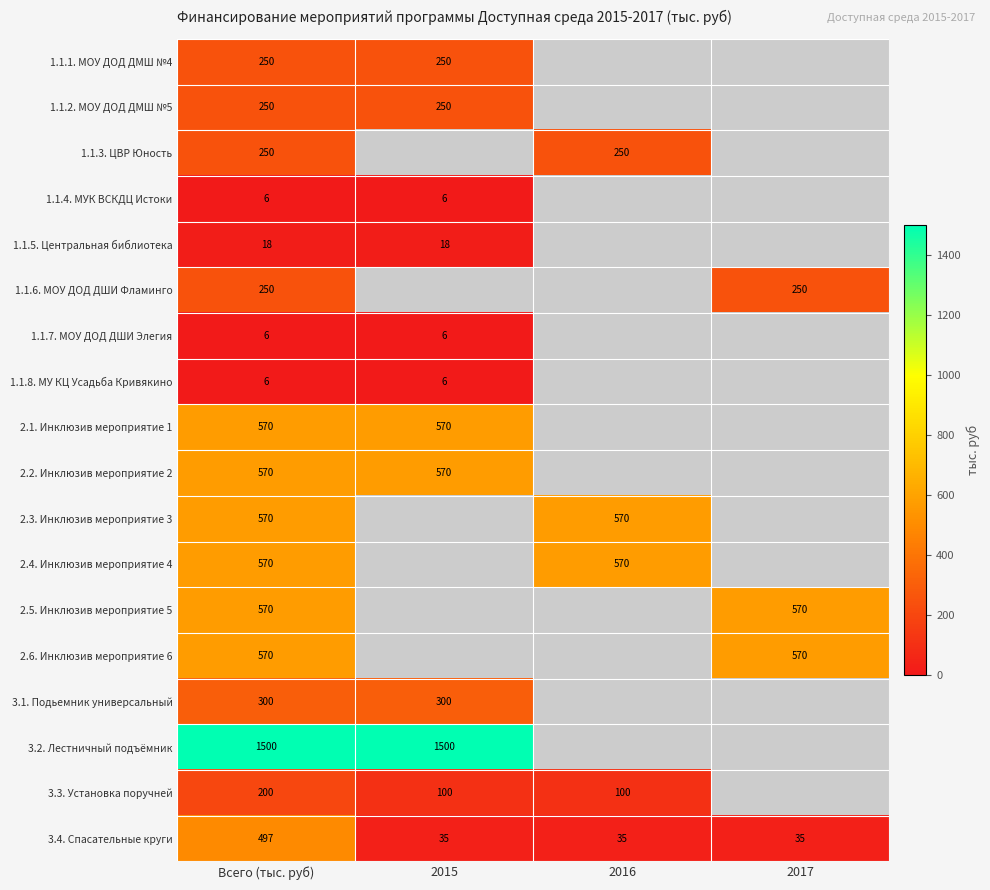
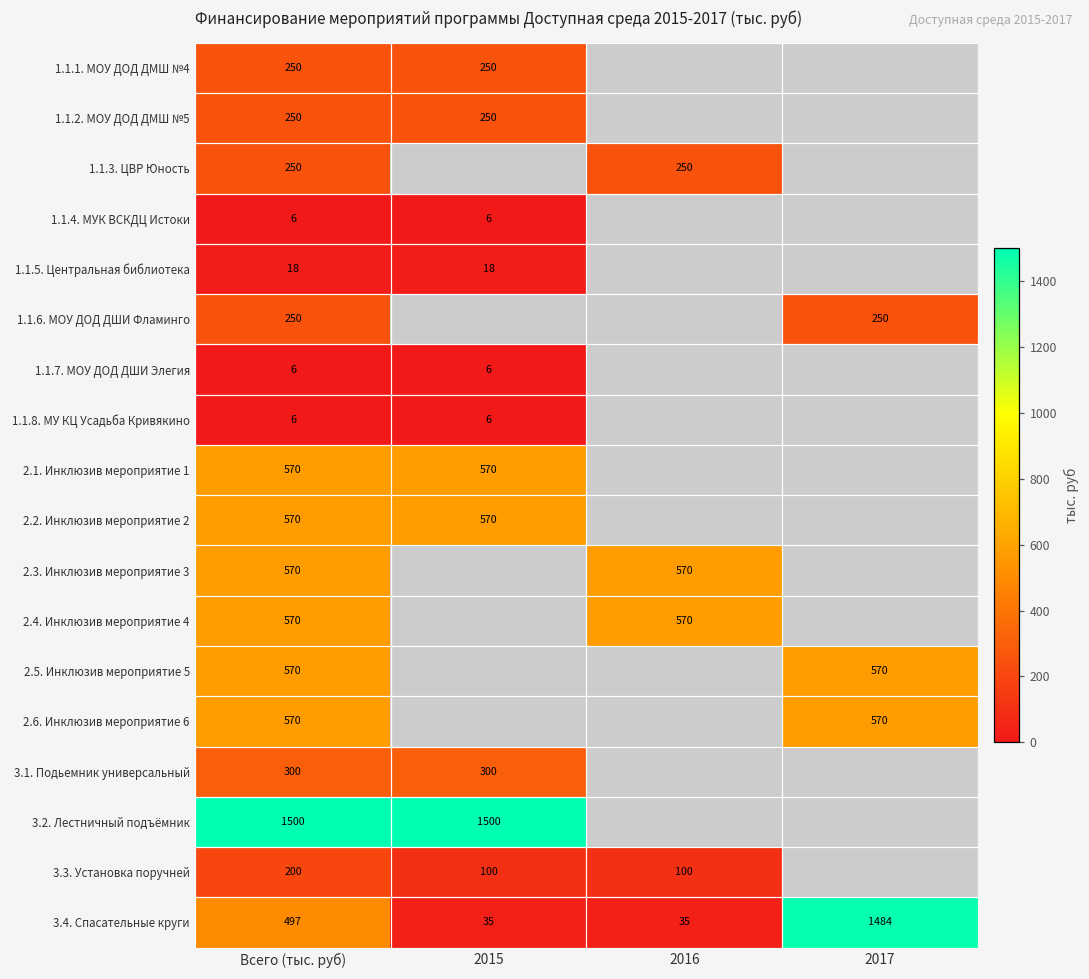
  {
    "1.1.1. МОУ ДОД ДМШ №4": {
      "Всего (тыс. руб)": 250,
      "2015": 250
    },
    "1.1.2. МОУ ДОД ДМШ №5": {
      "Всего (тыс. руб)": 250,
      "2015": 250
    },
    "1.1.3. ЦВР Юность": {
      "Всего (тыс. руб)": 250,
      "2016": 250
    },
    "1.1.4. МУК ВСКДЦ Истоки": {
      "Всего (тыс. руб)": 6,
      "2015": 6
    },
    "1.1.5. Центральная библиотека": {
      "Всего (тыс. руб)": 18,
      "2015": 18
    },
    "1.1.6. МОУ ДОД ДШИ Фламинго": {
      "Всего (тыс. руб)": 250,
      "2017": 250
    },
    "1.1.7. МОУ ДОД ДШИ Элегия": {
      "Всего (тыс. руб)": 6,
      "2015": 6
    },
    "1.1.8. МУ КЦ Усадьба Кривякино": {
      "Всего (тыс. руб)": 6,
      "2015": 6
    },
    "2.1. Инклюзив мероприятие 1": {
      "Всего (тыс. руб)": 570,
      "2015": 570
    },
    "2.2. Инклюзив мероприятие 2": {
      "Всего (тыс. руб)": 570,
      "2015": 570
    },
    "2.3. Инклюзив мероприятие 3": {
      "Всего (тыс. руб)": 570,
      "2016": 570
    },
    "2.4. Инклюзив мероприятие 4": {
      "Всего (тыс. руб)": 570,
      "2016": 570
    },
    "2.5. Инклюзив мероприятие 5": {
      "Всего (тыс. руб)": 570,
      "2017": 570
    },
    "2.6. Инклюзив мероприятие 6": {
      "Всего (тыс. руб)": 570,
      "2017": 570
    },
    "3.1. Подьемник универсальный": {
      "Всего (тыс. руб)": 300,
      "2015": 300
    },
    "3.2. Лестничный подъёмник": {
      "Всего (тыс. руб)": 1500,
      "2015": 1500
    },
    "3.3. Установка поручней": {
      "Всего (тыс. руб)": 200,
      "2015": 100,
      "2016": 100
    },
    "3.4. Спасательные круги": {
      "Всего (тыс. руб)": 497,
      "2015": 35,
      "2016": 35,
-     "2017": 35
+     "2017": 1484
    }
  }
